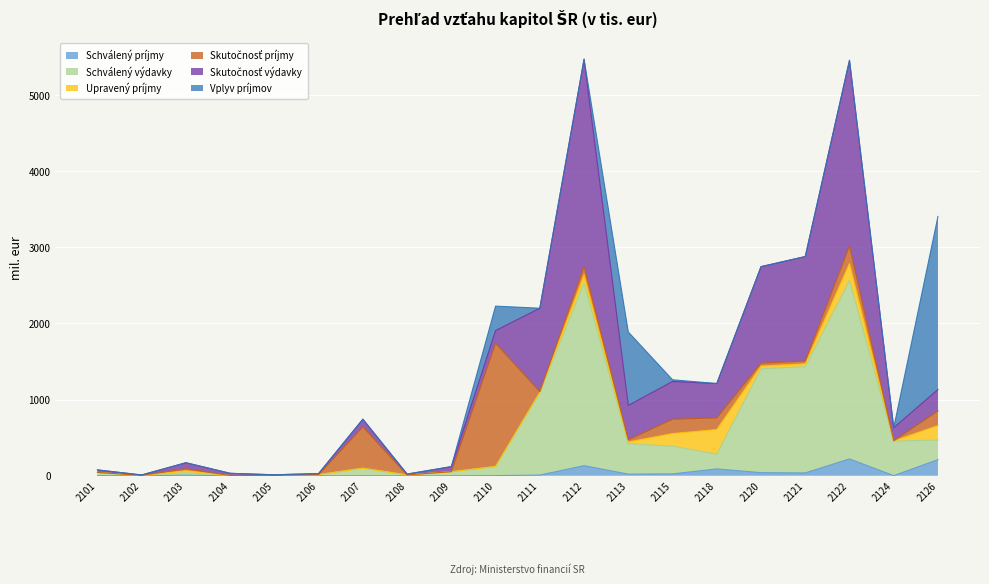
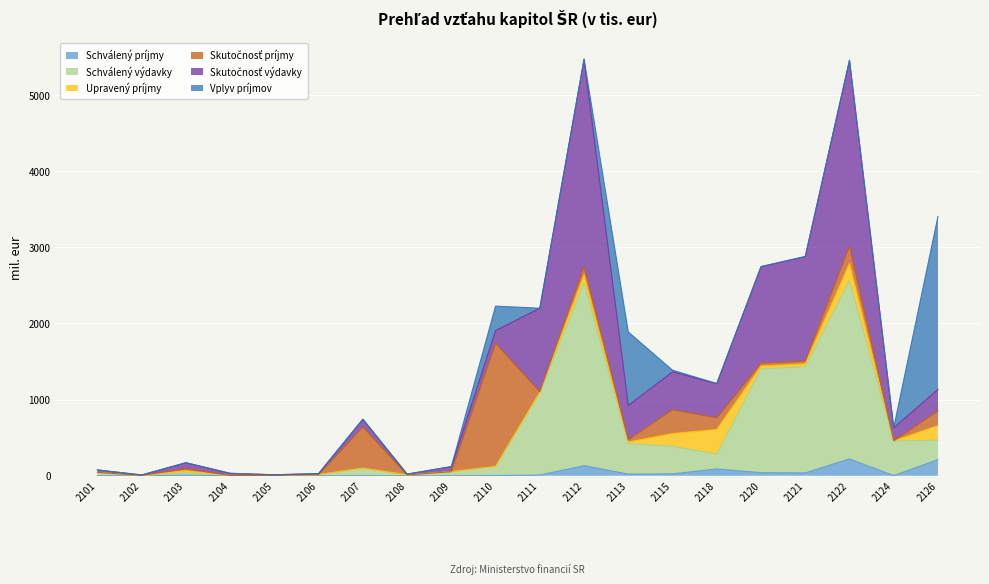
  {
    "Schválený príjmy": {
      "2101": 0,
      "2107": 0,
      "2109": 0,
      "2110": 0,
      "2111": 0,
      "2112": 100,
      "2113": 0,
      "2115": 0,
      "2118": 100,
      "2120": 0,
      "2121": 0,
      "2122": 200,
      "2124": 0,
      "2126": 200
    },
    "Schválený výdavky": {
      "2112": 2400,
      "2115": 400,
      "2118": 200,
      "2120": 1400,
      "2121": 1400,
      "2122": 2300,
      "2126": 300
    },
    "Upravený príjmy": {
      "2112": 100,
      "2115": 200,
      "2118": 300,
      "2120": 0,
      "2121": 0,
      "2122": 200,
      "2126": 200
    },
    "Skutočnosť príjmy": {
      "2107": 500,
      "2110": 1600,
      "2112": 100,
-     "2115": 200,
+     "2115": 300,
      "2118": 200,
      "2120": 0,
      "2121": 0,
      "2122": 200,
      "2126": 200
    },
    "Skutočnosť výdavky": {
      "2110": 200,
      "2113": 500,
      "2126": 300
    },
    "Vplyv príjmov": {
      "2110": 300,
      "2113": 1000,
      "2126": 2300
    }
  }
